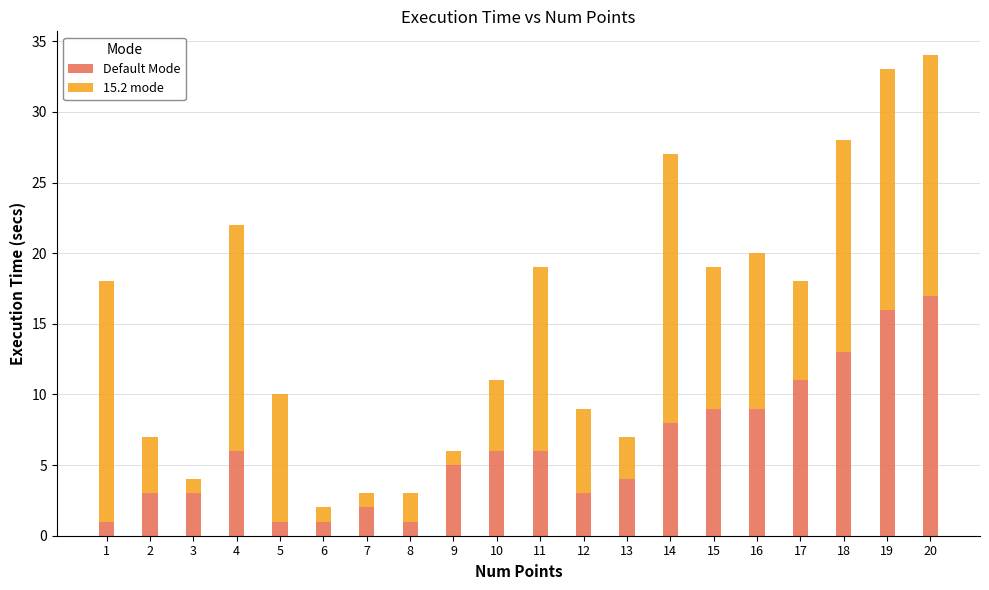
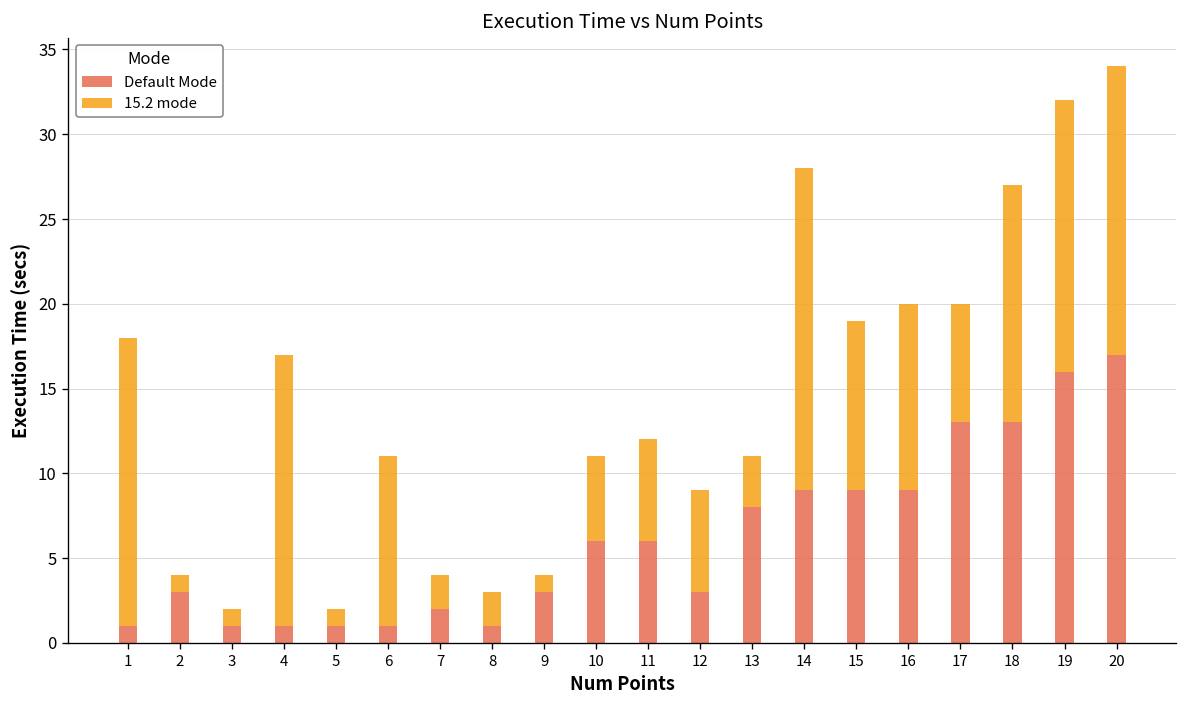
  {
    "Default Mode": {
      "1": 1,
      "2": 3,
-     "3": 3,
-     "4": 6,
+     "3": 1,
+     "4": 1,
      "5": 1,
      "6": 1,
      "7": 2,
      "8": 1,
-     "9": 5,
+     "9": 3,
      "10": 6,
      "11": 6,
      "12": 3,
-     "13": 4,
-     "14": 8,
+     "13": 8,
+     "14": 9,
      "15": 9,
      "16": 9,
-     "17": 11,
+     "17": 13,
      "18": 13,
      "19": 16,
      "20": 17
    },
    "15.2 mode": {
      "1": 17,
-     "2": 4,
+     "2": 1,
      "3": 1,
      "4": 16,
-     "5": 9,
-     "6": 1,
-     "7": 1,
+     "5": 1,
+     "6": 10,
+     "7": 2,
      "8": 2,
      "9": 1,
      "10": 5,
-     "11": 13,
+     "11": 6,
      "12": 6,
      "13": 3,
      "14": 19,
      "15": 10,
      "16": 11,
      "17": 7,
-     "18": 15,
-     "19": 17,
+     "18": 14,
+     "19": 16,
      "20": 17
    }
  }
